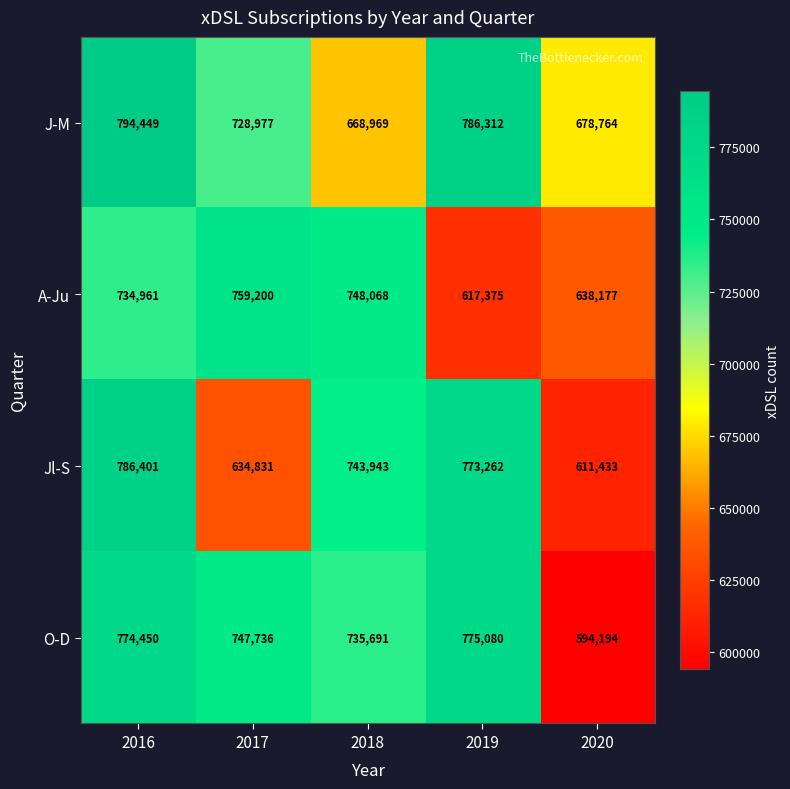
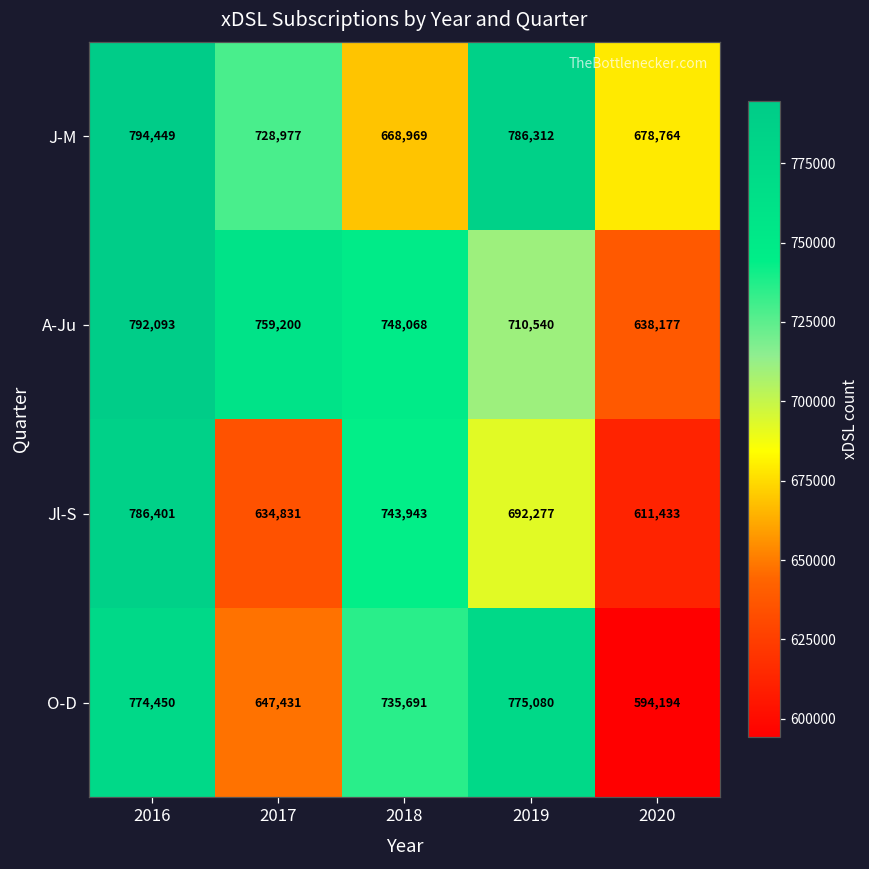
  {
    "J-M": {
      "2016": "794,449",
      "2017": "728,977",
      "2018": "668,969",
      "2019": "786,312"
    },
    "A-Ju": {
-     "2016": "734,961",
+     "2016": "792,093",
      "2017": "759,200",
      "2018": "748,068",
-     "2019": "617,375",
+     "2019": "710,540",
      "2020": "638,177"
    },
    "Jl-S": {
      "2016": "786,401",
      "2017": "634,831",
      "2018": "743,943",
-     "2019": "773,262",
+     "2019": "692,277",
      "2020": "611,433"
    },
    "O-D": {
      "2016": "774,450",
-     "2017": "747,736",
+     "2017": "647,431",
      "2018": "735,691",
      "2019": "775,080",
      "2020": "594,194"
    }
  }
